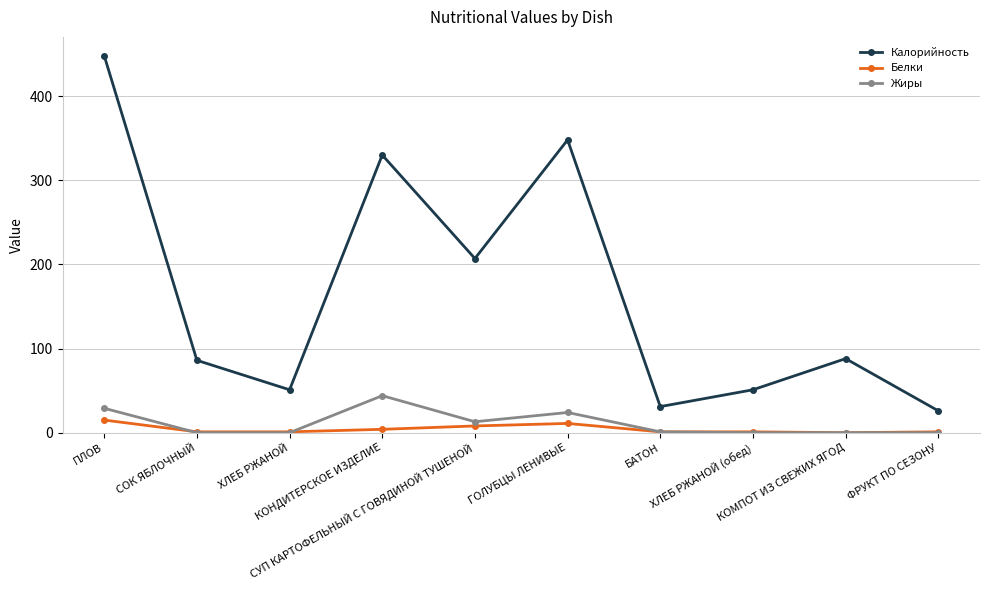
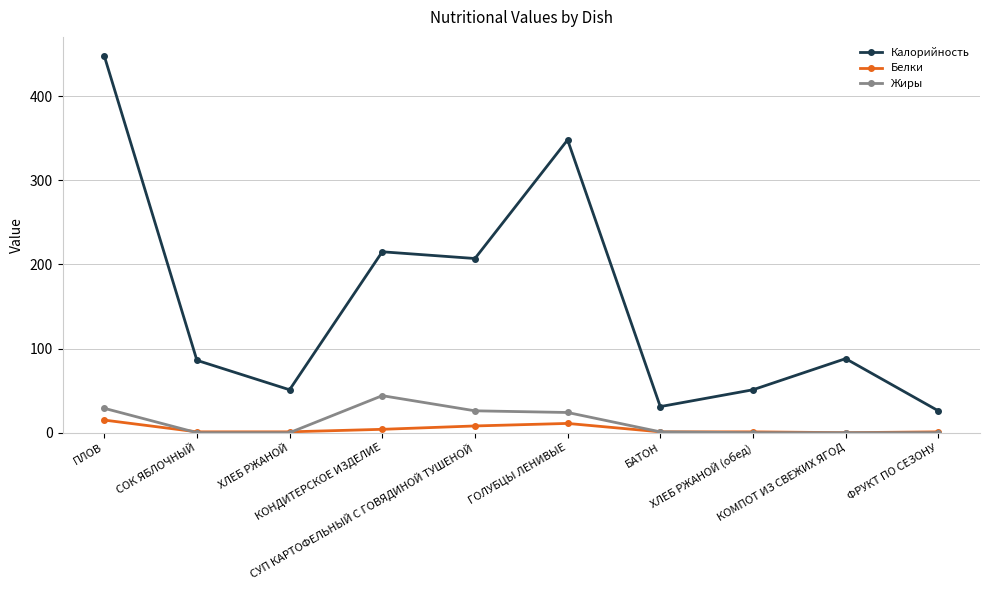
  {
    "Калорийность": {
      "ПЛОВ": 450,
      "СОК ЯБЛОЧНЫЙ": 90,
      "ХЛЕБ РЖАНОЙ": 50,
-     "КОНДИТЕРСКОЕ ИЗДЕЛИЕ": 330,
+     "КОНДИТЕРСКОЕ ИЗДЕЛИЕ": 220,
      "СУП КАРТОФЕЛЬНЫЙ С ГОВЯДИНОЙ ТУШЕНОЙ": 210,
      "ГОЛУБЦЫ ЛЕНИВЫЕ": 350,
      "БАТОН": 30,
      "ХЛЕБ РЖАНОЙ (обед)": 50,
      "КОМПОТ ИЗ СВЕЖИХ ЯГОД": 90,
      "ФРУКТ ПО СЕЗОНУ": 30
    },
    "Белки": {
      "ПЛОВ": 20,
      "КОНДИТЕРСКОЕ ИЗДЕЛИЕ": 0,
      "СУП КАРТОФЕЛЬНЫЙ С ГОВЯДИНОЙ ТУШЕНОЙ": 10,
      "ГОЛУБЦЫ ЛЕНИВЫЕ": 10
    },
    "Жиры": {
      "ПЛОВ": 30,
      "КОНДИТЕРСКОЕ ИЗДЕЛИЕ": 40,
-     "СУП КАРТОФЕЛЬНЫЙ С ГОВЯДИНОЙ ТУШЕНОЙ": 10,
+     "СУП КАРТОФЕЛЬНЫЙ С ГОВЯДИНОЙ ТУШЕНОЙ": 30,
      "ГОЛУБЦЫ ЛЕНИВЫЕ": 20
    }
  }
